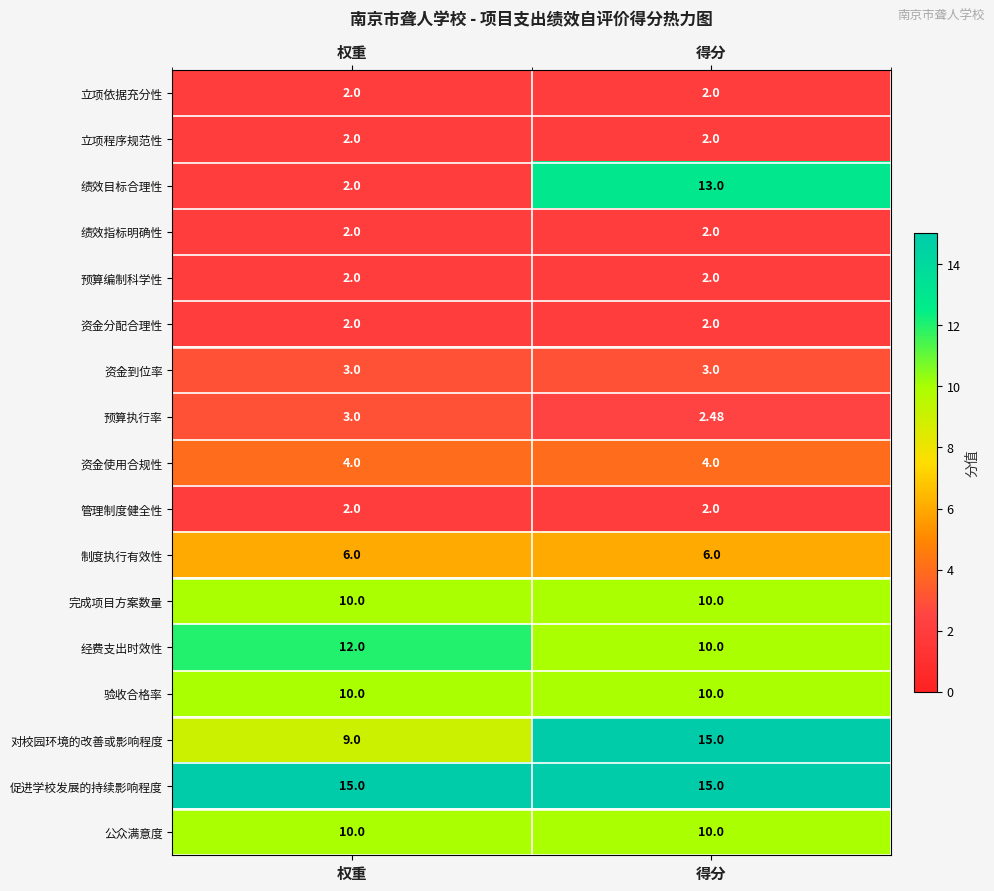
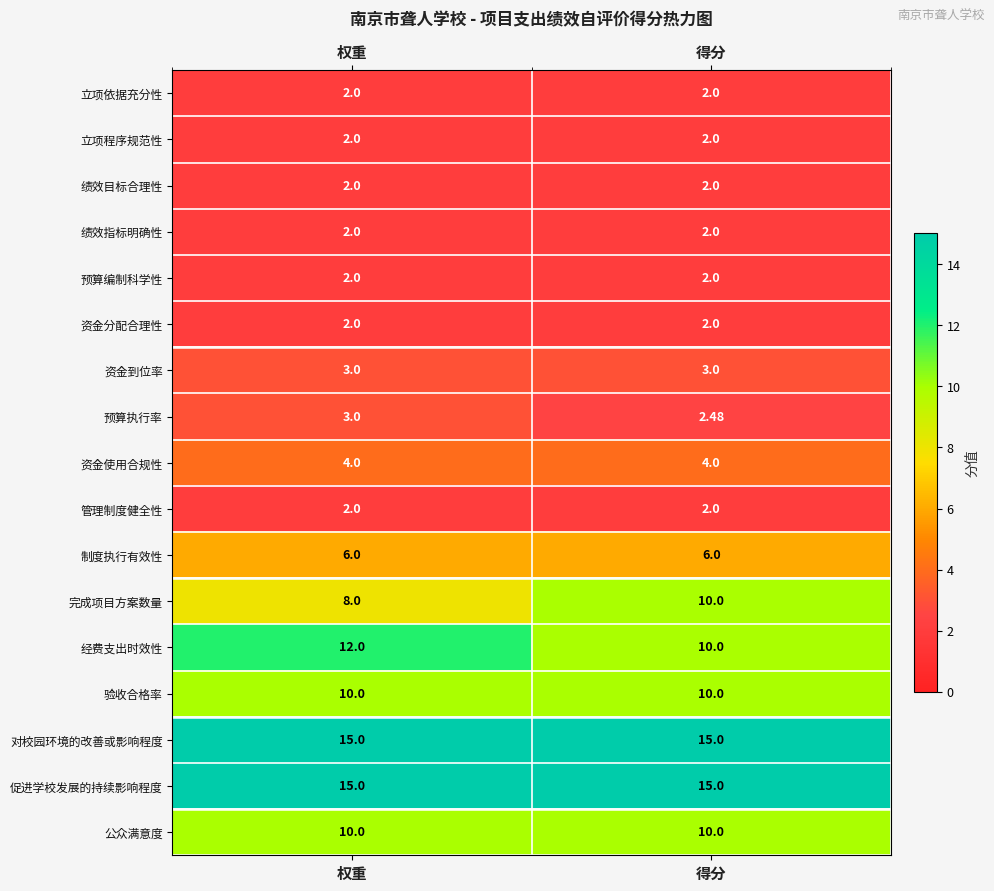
  {
    "立项依据充分性": {
      "权重": 2.0,
      "得分": 2.0
    },
    "立项程序规范性": {
      "权重": 2.0,
      "得分": 2.0
    },
    "绩效目标合理性": {
      "权重": 2.0,
-     "得分": 13.0
+     "得分": 2.0
    },
    "绩效指标明确性": {
      "权重": 2.0,
      "得分": 2.0
    },
    "预算编制科学性": {
      "权重": 2.0,
      "得分": 2.0
    },
    "资金分配合理性": {
      "权重": 2.0,
      "得分": 2.0
    },
    "资金到位率": {
      "权重": 3.0,
      "得分": 3.0
    },
    "预算执行率": {
      "权重": 3.0,
      "得分": 2.48
    },
    "资金使用合规性": {
      "权重": 4.0,
      "得分": 4.0
    },
    "管理制度健全性": {
      "权重": 2.0,
      "得分": 2.0
    },
    "制度执行有效性": {
      "权重": 6.0,
      "得分": 6.0
    },
    "完成项目方案数量": {
-     "权重": 10.0,
+     "权重": 8.0,
      "得分": 10.0
    },
    "经费支出时效性": {
      "权重": 12.0,
      "得分": 10.0
    },
    "验收合格率": {
      "权重": 10.0,
      "得分": 10.0
    },
    "对校园环境的改善或影响程度": {
-     "权重": 9.0,
+     "权重": 15.0,
      "得分": 15.0
    },
    "促进学校发展的持续影响程度": {
      "权重": 15.0,
      "得分": 15.0
    },
    "公众满意度": {
      "权重": 10.0,
      "得分": 10.0
    }
  }
